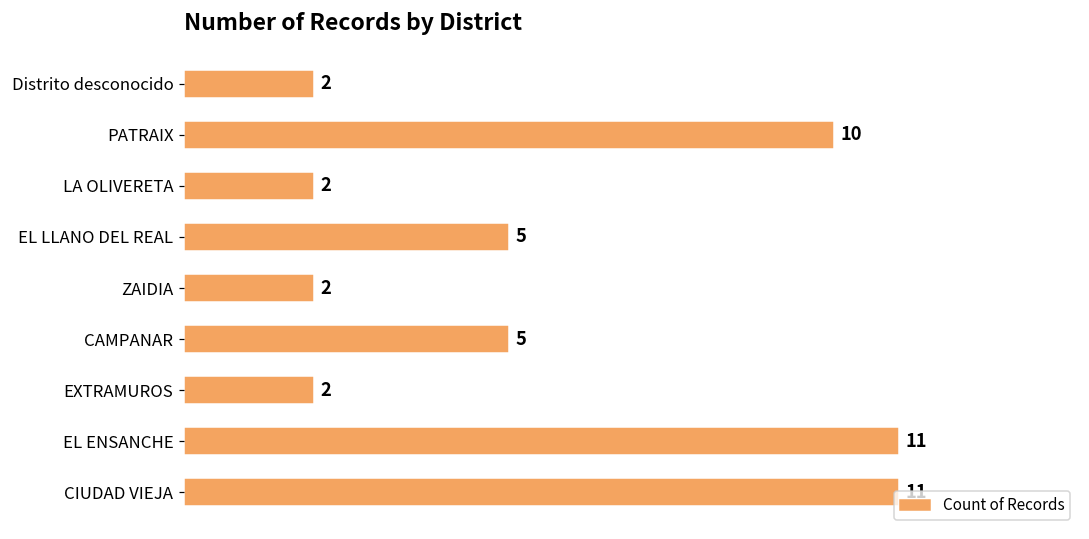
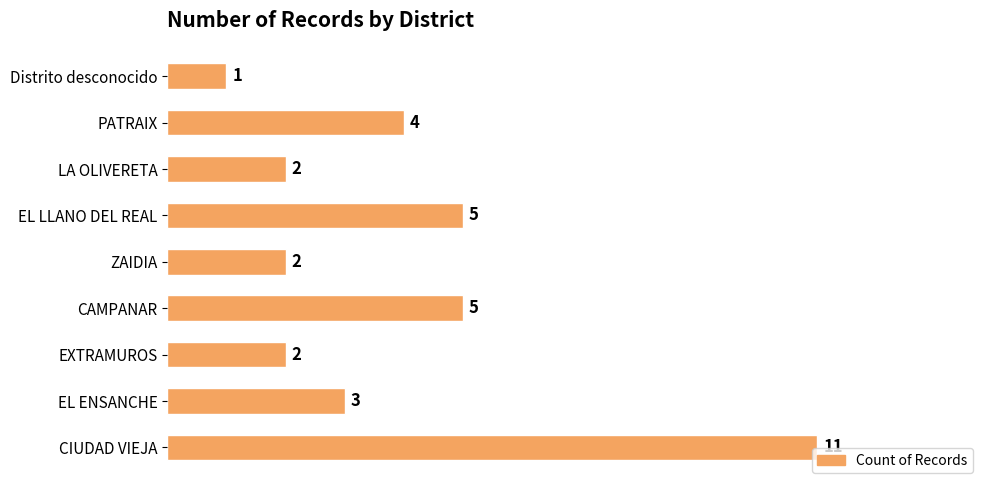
  {
-   "Distrito desconocido": 2,
-   "PATRAIX": 10,
+   "Distrito desconocido": 1,
+   "PATRAIX": 4,
    "LA OLIVERETA": 2,
    "EL LLANO DEL REAL": 5,
    "ZAIDIA": 2,
    "CAMPANAR": 5,
    "EXTRAMUROS": 2,
-   "EL ENSANCHE": 11
+   "EL ENSANCHE": 3
  }
